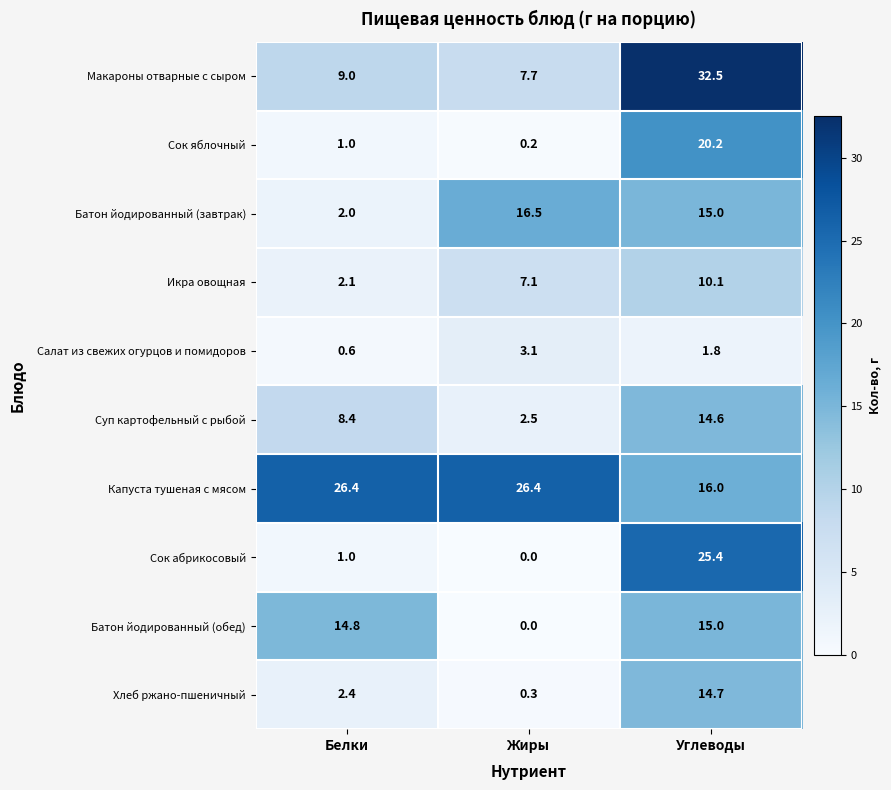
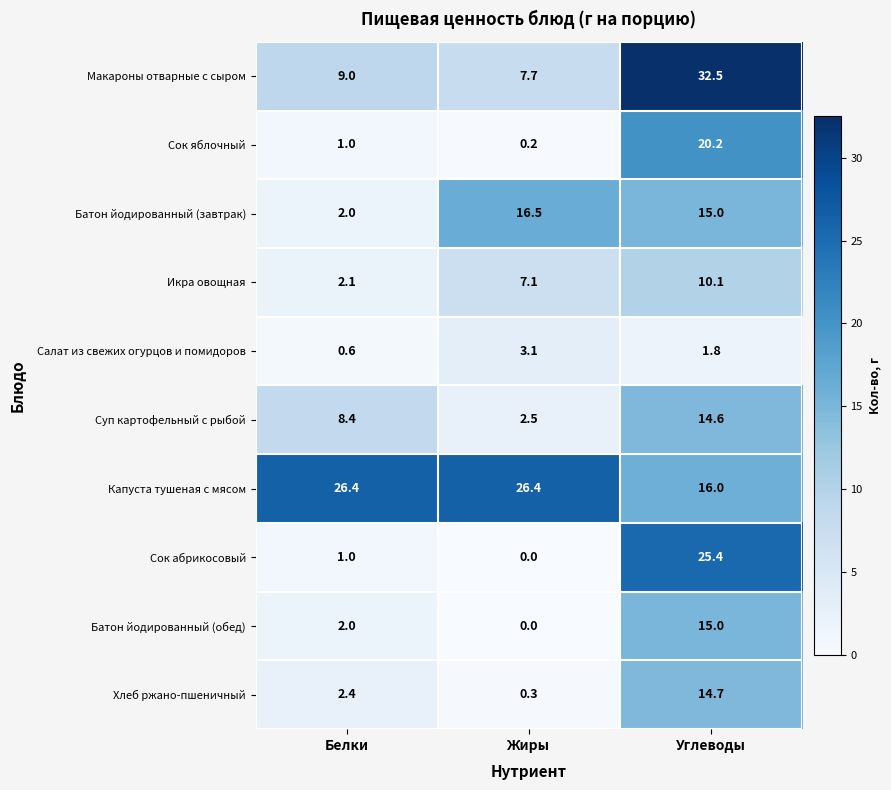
  {
    "Макароны отварные с сыром": {
      "Белки": 9.0,
      "Жиры": 7.7,
      "Углеводы": 32.5
    },
    "Сок яблочный": {
      "Белки": 1.0,
      "Жиры": 0.2,
      "Углеводы": 20.2
    },
    "Батон йодированный (завтрак)": {
      "Белки": 2.0,
      "Жиры": 16.5,
      "Углеводы": 15.0
    },
    "Икра овощная": {
      "Белки": 2.1,
      "Жиры": 7.1,
      "Углеводы": 10.1
    },
    "Салат из свежих огурцов и помидоров": {
      "Белки": 0.6,
      "Жиры": 3.1,
      "Углеводы": 1.8
    },
    "Суп картофельный с рыбой": {
      "Белки": 8.4,
      "Жиры": 2.5,
      "Углеводы": 14.6
    },
    "Капуста тушеная с мясом": {
      "Белки": 26.4,
      "Жиры": 26.4,
      "Углеводы": 16.0
    },
    "Сок абрикосовый": {
      "Белки": 1.0,
      "Жиры": 0.0,
      "Углеводы": 25.4
    },
    "Батон йодированный (обед)": {
-     "Белки": 14.8,
+     "Белки": 2.0,
      "Жиры": 0.0,
      "Углеводы": 15.0
    },
    "Хлеб ржано-пшеничный": {
      "Белки": 2.4,
      "Жиры": 0.3,
      "Углеводы": 14.7
    }
  }
